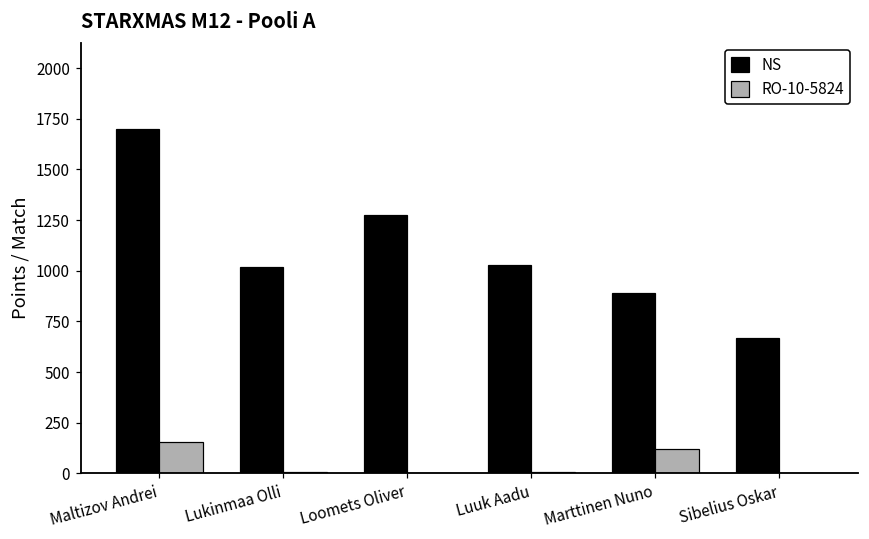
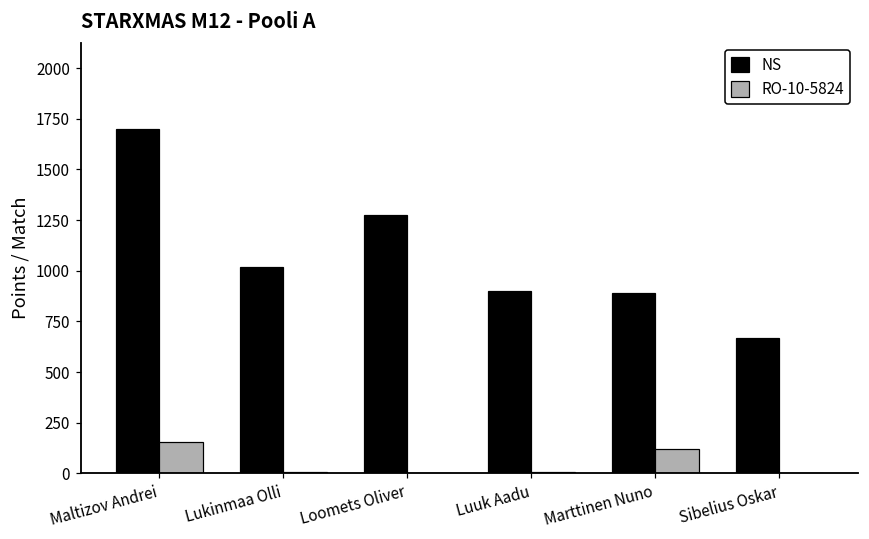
  {
    "NS": {
      "Maltizov Andrei": 1700,
      "Lukinmaa Olli": 1020,
      "Loomets Oliver": 1270,
-     "Luuk Aadu": 1030,
+     "Luuk Aadu": 900,
      "Marttinen Nuno": 890,
      "Sibelius Oskar": 670
    },
    "RO-10-5824": {
      "Maltizov Andrei": 150,
      "Marttinen Nuno": 120
    }
  }
